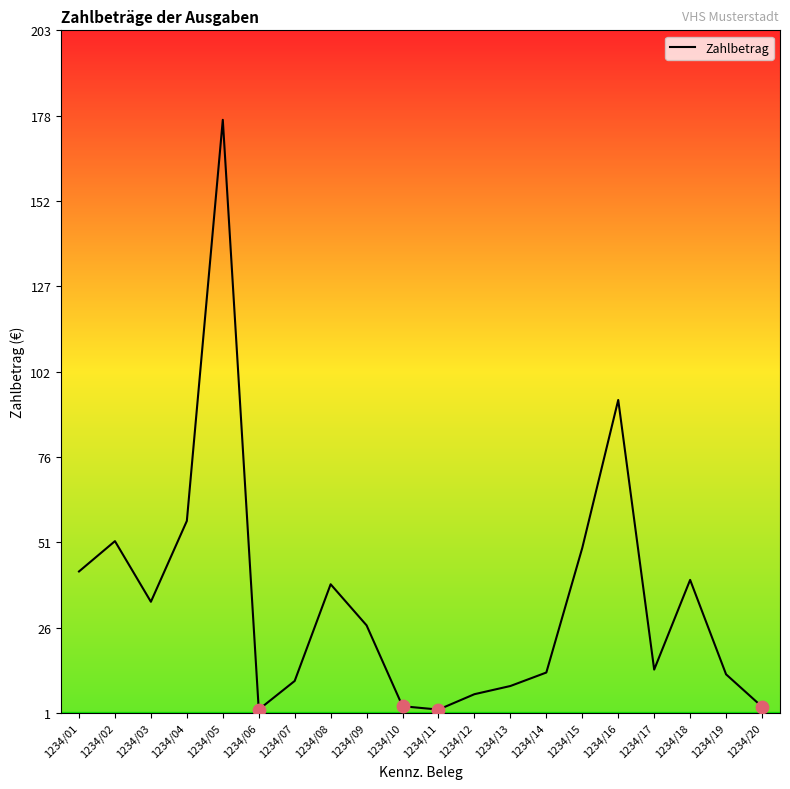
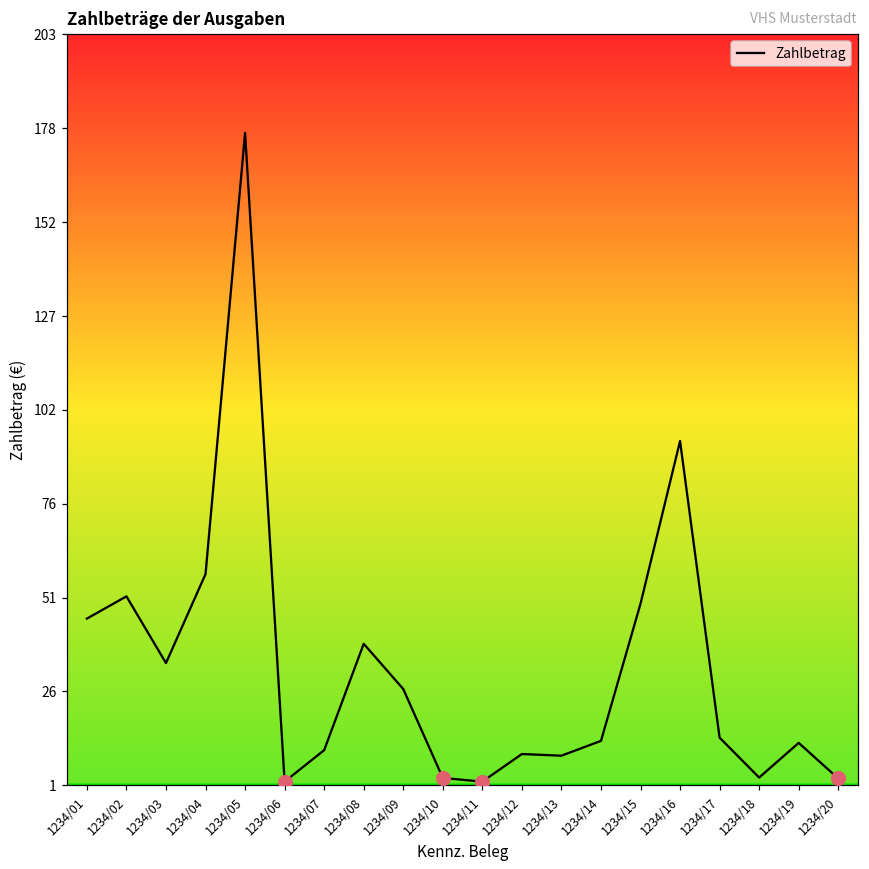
  {
    "Zahlbetrag": {
-     "1234/01": 43,
+     "1234/01": 46,
      "1234/02": 52,
      "1234/03": 34,
      "1234/04": 58,
      "1234/05": 177,
      "1234/07": 11,
      "1234/08": 39,
      "1234/09": 27,
-     "1234/12": 7,
+     "1234/12": 9,
      "1234/13": 9,
      "1234/14": 13,
      "1234/15": 50,
      "1234/16": 94,
      "1234/17": 14,
-     "1234/18": 41,
+     "1234/18": 3,
      "1234/19": 12
    }
  }
